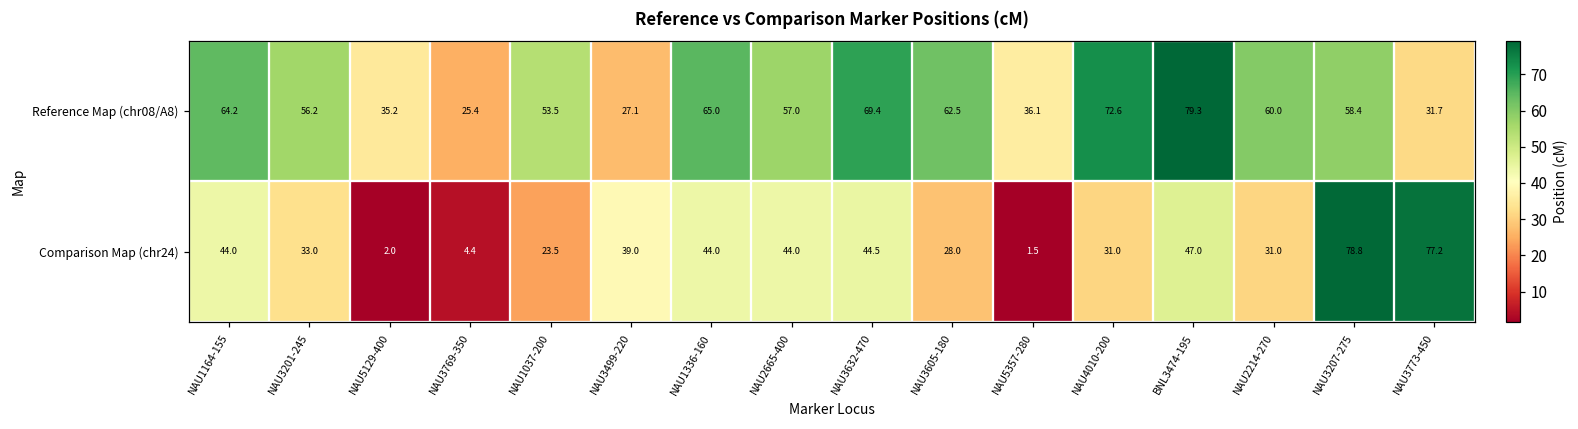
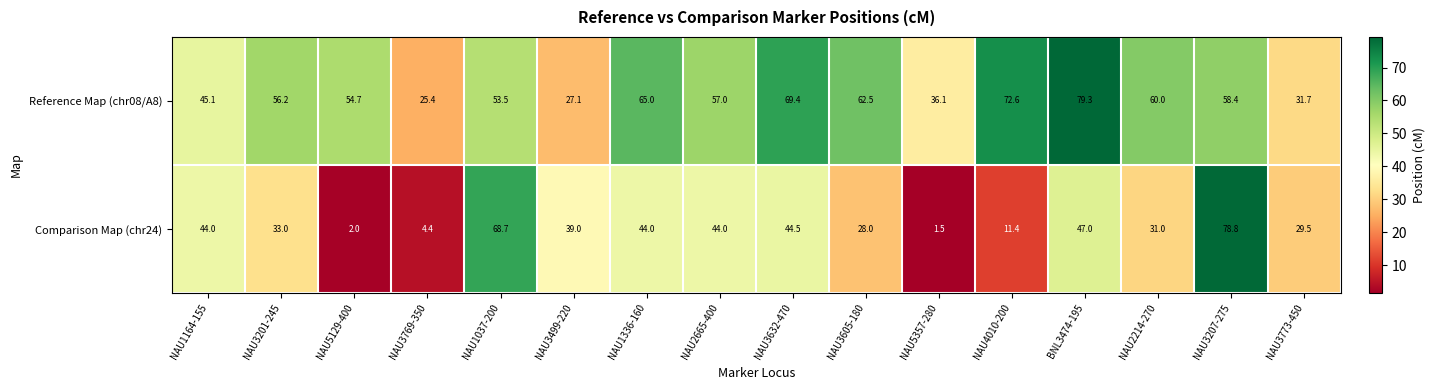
  {
    "Reference Map (chr08/A8)": {
-     "NAU1164-155": 64.2,
+     "NAU1164-155": 45.1,
      "NAU3201-245": 56.2,
-     "NAU5129-400": 35.2,
+     "NAU5129-400": 54.7,
      "NAU3769-350": 25.4,
      "NAU1037-200": 53.5,
      "NAU3499-220": 27.1,
      "NAU1336-160": 65.0,
      "NAU2665-400": 57.0,
      "NAU3632-470": 69.4,
      "NAU3605-180": 62.5,
      "NAU5357-280": 36.1,
      "NAU4010-200": 72.6,
      "BNL3474-195": 79.3,
      "NAU2214-270": 60.0,
      "NAU3207-275": 58.4,
      "NAU3773-450": 31.7
    },
    "Comparison Map (chr24)": {
      "NAU1164-155": 44.0,
      "NAU3201-245": 33.0,
      "NAU5129-400": 2.0,
      "NAU3769-350": 4.4,
-     "NAU1037-200": 23.5,
+     "NAU1037-200": 68.7,
      "NAU3499-220": 39.0,
      "NAU1336-160": 44.0,
      "NAU2665-400": 44.0,
      "NAU3632-470": 44.5,
      "NAU3605-180": 28.0,
      "NAU5357-280": 1.5,
-     "NAU4010-200": 31.0,
+     "NAU4010-200": 11.4,
      "BNL3474-195": 47.0,
      "NAU2214-270": 31.0,
      "NAU3207-275": 78.8,
-     "NAU3773-450": 77.2
+     "NAU3773-450": 29.5
    }
  }
